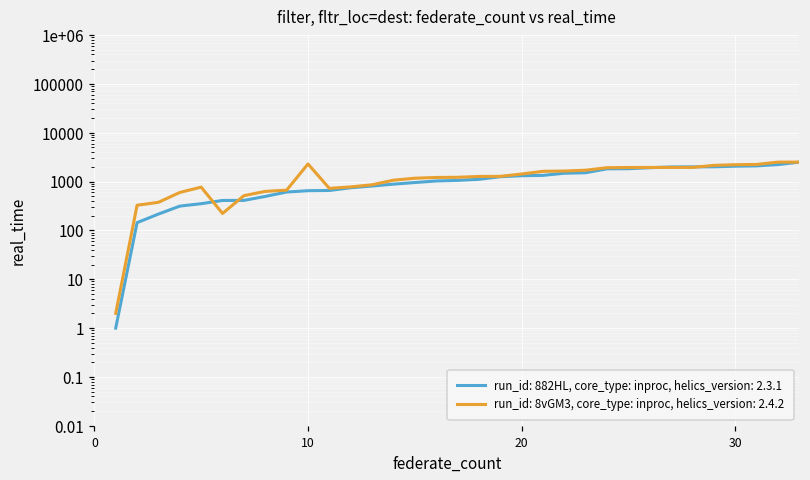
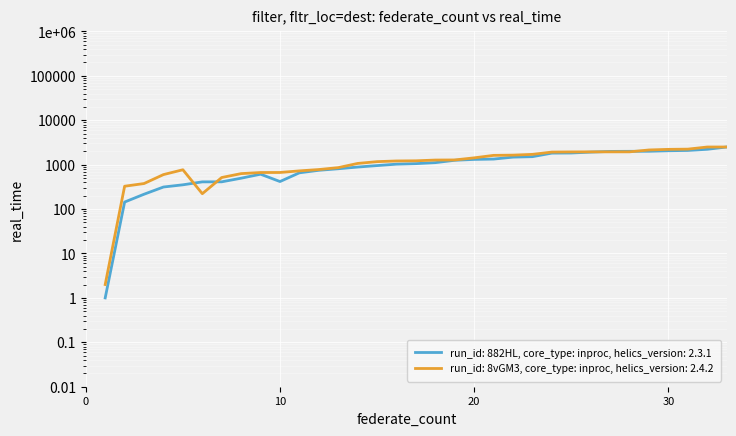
  {
    "run_id: 882HL, core_type: inproc, helics_version: 2.3.1": {
-     "10": 600
+     "10": 400
    },
    "run_id: 8vGM3, core_type: inproc, helics_version: 2.4.2": {
-     "10": 2000
+     "10": 700
    }
  }
